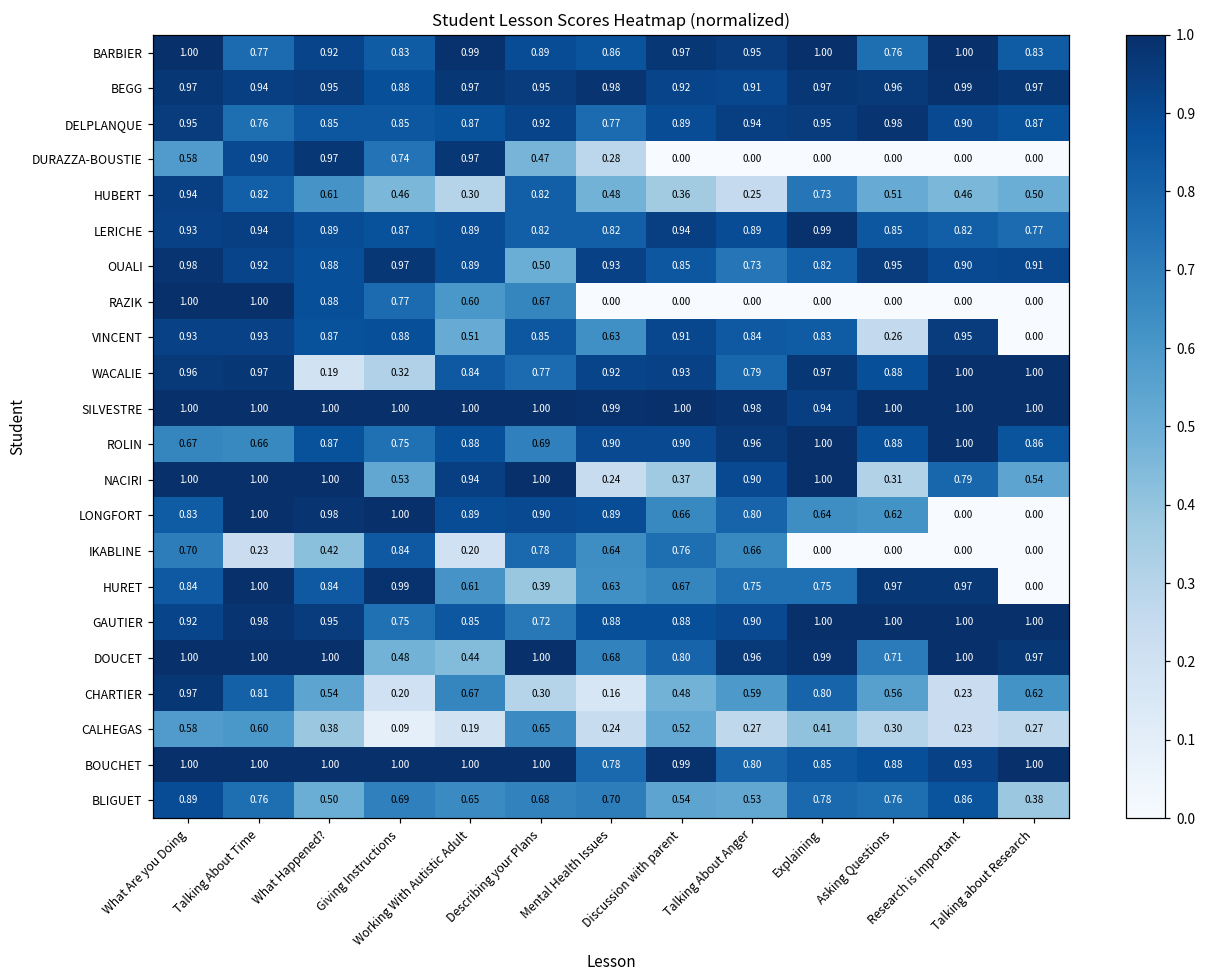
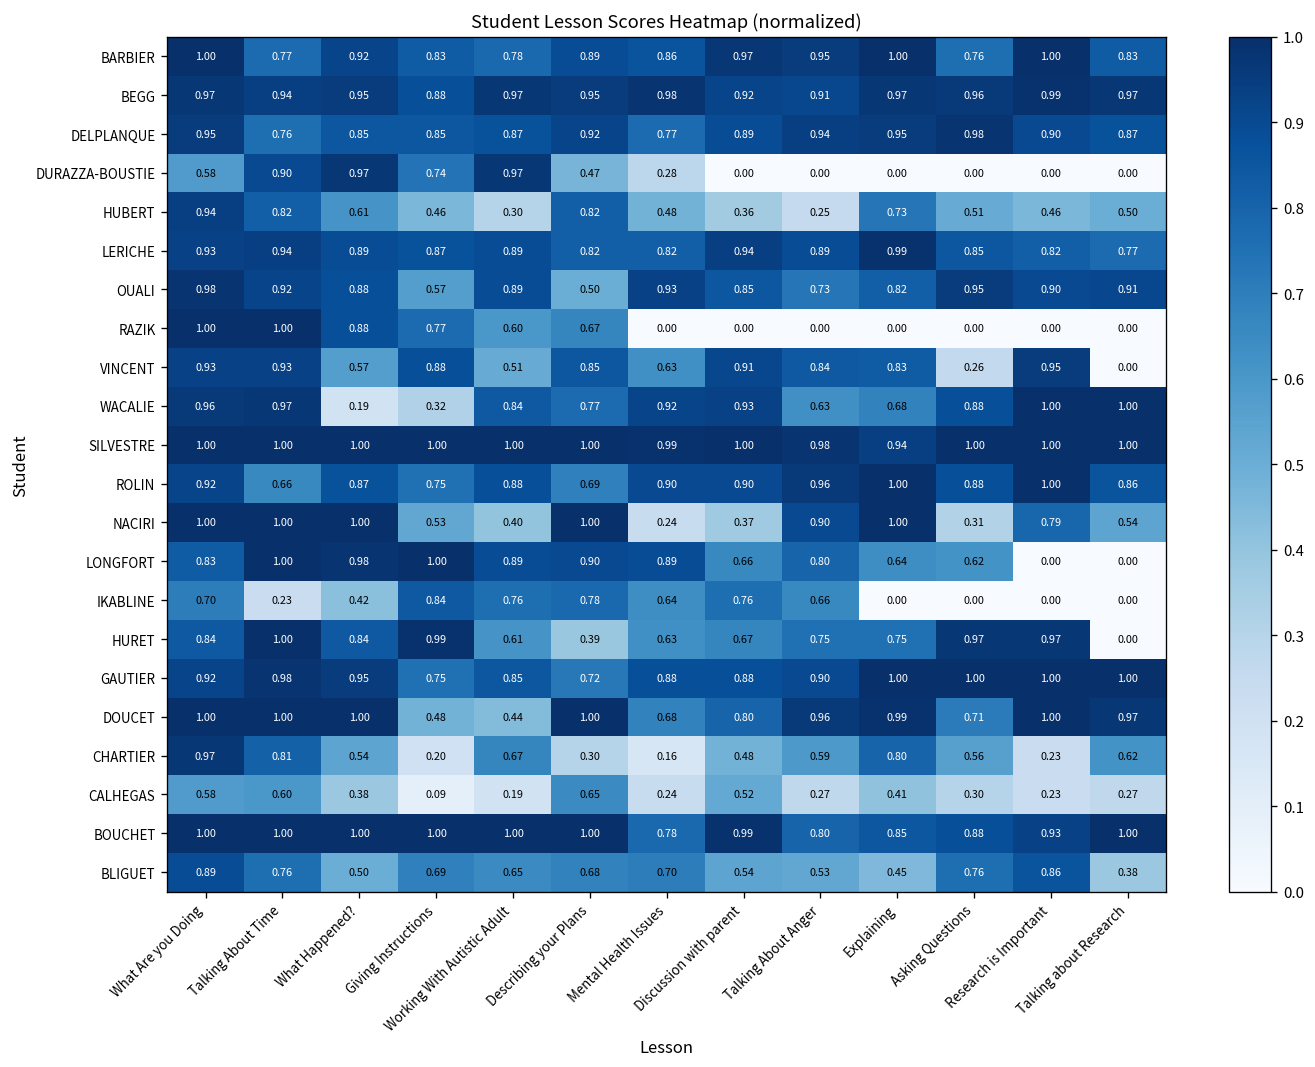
  {
    "BARBIER": {
      "What Are you Doing": 1.00,
      "Talking About Time": 0.77,
      "What Happened?": 0.92,
      "Giving Instructions": 0.83,
-     "Working With Autistic Adult": 0.99,
+     "Working With Autistic Adult": 0.78,
      "Describing your Plans": 0.89,
      "Mental Health Issues": 0.86,
      "Discussion with parent": 0.97,
      "Talking About Anger": 0.95,
      "Explaining": 1.00,
      "Asking Questions": 0.76,
      "Research is Important": 1.00,
      "Talking about Research": 0.83
    },
    "OUALI": {
      "What Are you Doing": 0.98,
      "Talking About Time": 0.92,
      "What Happened?": 0.88,
-     "Giving Instructions": 0.97,
+     "Giving Instructions": 0.57,
      "Working With Autistic Adult": 0.89,
      "Describing your Plans": 0.50,
      "Mental Health Issues": 0.93,
      "Discussion with parent": 0.85,
      "Talking About Anger": 0.73,
      "Explaining": 0.82,
      "Asking Questions": 0.95,
      "Research is Important": 0.90,
      "Talking about Research": 0.91
    },
    "VINCENT": {
      "What Are you Doing": 0.93,
      "Talking About Time": 0.93,
-     "What Happened?": 0.87,
+     "What Happened?": 0.57,
      "Giving Instructions": 0.88,
      "Working With Autistic Adult": 0.51,
      "Describing your Plans": 0.85,
      "Mental Health Issues": 0.63,
      "Discussion with parent": 0.91,
      "Talking About Anger": 0.84,
      "Explaining": 0.83,
      "Asking Questions": 0.26,
      "Research is Important": 0.95,
      "Talking about Research": 0.00
    },
    "WACALIE": {
      "What Are you Doing": 0.96,
      "Talking About Time": 0.97,
      "What Happened?": 0.19,
      "Giving Instructions": 0.32,
      "Working With Autistic Adult": 0.84,
      "Describing your Plans": 0.77,
      "Mental Health Issues": 0.92,
      "Discussion with parent": 0.93,
-     "Talking About Anger": 0.79,
-     "Explaining": 0.97,
+     "Talking About Anger": 0.63,
+     "Explaining": 0.68,
      "Asking Questions": 0.88,
      "Research is Important": 1.00,
      "Talking about Research": 1.00
    },
    "ROLIN": {
-     "What Are you Doing": 0.67,
+     "What Are you Doing": 0.92,
      "Talking About Time": 0.66,
      "What Happened?": 0.87,
      "Giving Instructions": 0.75,
      "Working With Autistic Adult": 0.88,
      "Describing your Plans": 0.69,
      "Mental Health Issues": 0.90,
      "Discussion with parent": 0.90,
      "Talking About Anger": 0.96,
      "Explaining": 1.00,
      "Asking Questions": 0.88,
      "Research is Important": 1.00,
      "Talking about Research": 0.86
    },
    "NACIRI": {
      "What Are you Doing": 1.00,
      "Talking About Time": 1.00,
      "What Happened?": 1.00,
      "Giving Instructions": 0.53,
-     "Working With Autistic Adult": 0.94,
+     "Working With Autistic Adult": 0.40,
      "Describing your Plans": 1.00,
      "Mental Health Issues": 0.24,
      "Discussion with parent": 0.37,
      "Talking About Anger": 0.90,
      "Explaining": 1.00,
      "Asking Questions": 0.31,
      "Research is Important": 0.79,
      "Talking about Research": 0.54
    },
    "IKABLINE": {
      "What Are you Doing": 0.70,
      "Talking About Time": 0.23,
      "What Happened?": 0.42,
      "Giving Instructions": 0.84,
-     "Working With Autistic Adult": 0.20,
+     "Working With Autistic Adult": 0.76,
      "Describing your Plans": 0.78,
      "Mental Health Issues": 0.64,
      "Discussion with parent": 0.76,
      "Talking About Anger": 0.66,
      "Explaining": 0.00,
      "Asking Questions": 0.00,
      "Research is Important": 0.00,
      "Talking about Research": 0.00
    },
    "BLIGUET": {
      "What Are you Doing": 0.89,
      "Talking About Time": 0.76,
      "What Happened?": 0.50,
      "Giving Instructions": 0.69,
      "Working With Autistic Adult": 0.65,
      "Describing your Plans": 0.68,
      "Mental Health Issues": 0.70,
      "Discussion with parent": 0.54,
      "Talking About Anger": 0.53,
-     "Explaining": 0.78,
+     "Explaining": 0.45,
      "Asking Questions": 0.76,
      "Research is Important": 0.86,
      "Talking about Research": 0.38
    }
  }
